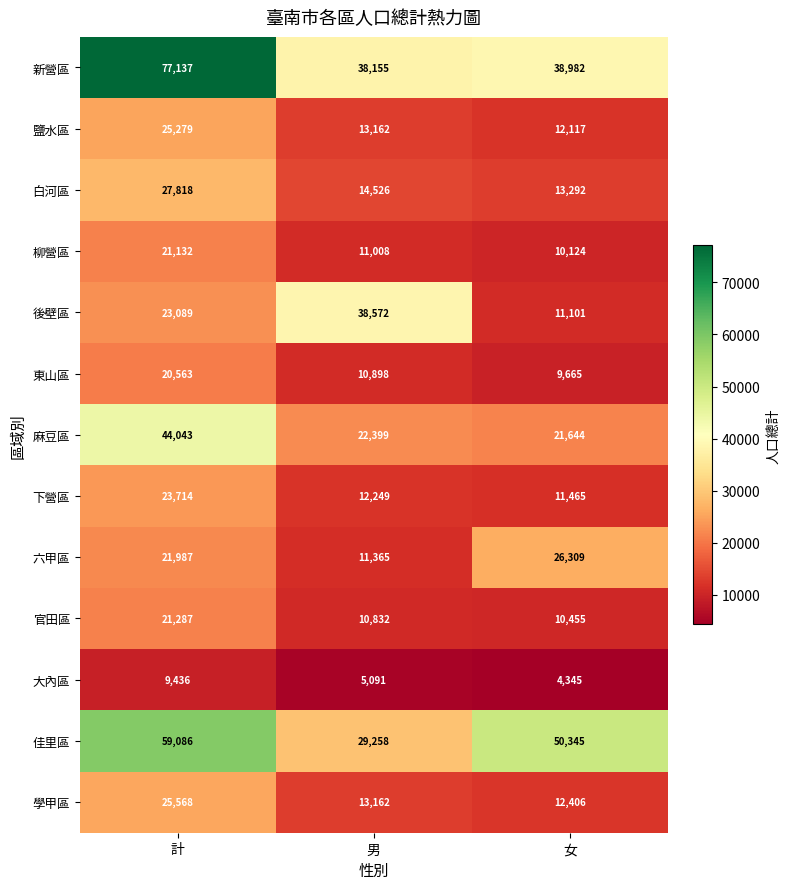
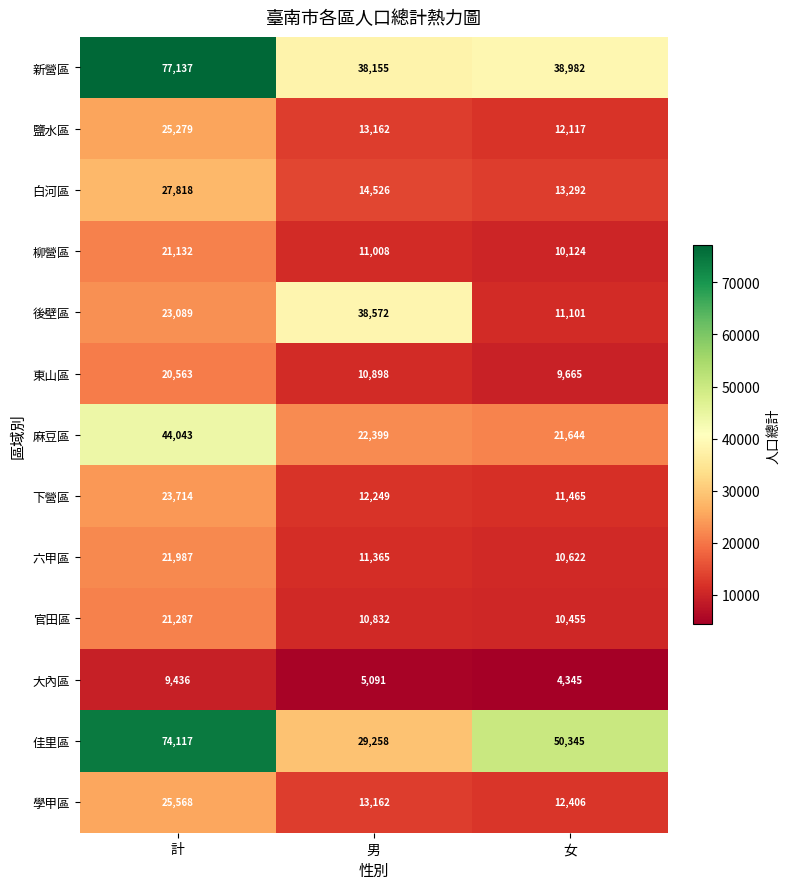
  {
    "新營區": {
      "計": "77,137",
      "男": "38,155",
      "女": "38,982"
    },
    "鹽水區": {
      "計": "25,279",
      "男": "13,162",
      "女": "12,117"
    },
    "白河區": {
      "計": "27,818",
      "男": "14,526",
      "女": "13,292"
    },
    "柳營區": {
      "計": "21,132",
      "男": "11,008",
      "女": "10,124"
    },
    "後壁區": {
      "計": "23,089",
      "男": "38,572",
      "女": "11,101"
    },
    "東山區": {
      "計": "20,563",
      "男": "10,898",
      "女": "9,665"
    },
    "麻豆區": {
      "計": "44,043",
      "男": "22,399",
      "女": "21,644"
    },
    "下營區": {
      "計": "23,714",
      "男": "12,249",
      "女": "11,465"
    },
    "六甲區": {
      "計": "21,987",
      "男": "11,365",
-     "女": "26,309"
+     "女": "10,622"
    },
    "官田區": {
      "計": "21,287",
      "男": "10,832",
      "女": "10,455"
    },
    "大內區": {
      "計": "9,436",
      "男": "5,091",
      "女": "4,345"
    },
    "佳里區": {
-     "計": "59,086",
+     "計": "74,117",
      "男": "29,258",
      "女": "50,345"
    },
    "學甲區": {
      "計": "25,568",
      "男": "13,162",
      "女": "12,406"
    }
  }
